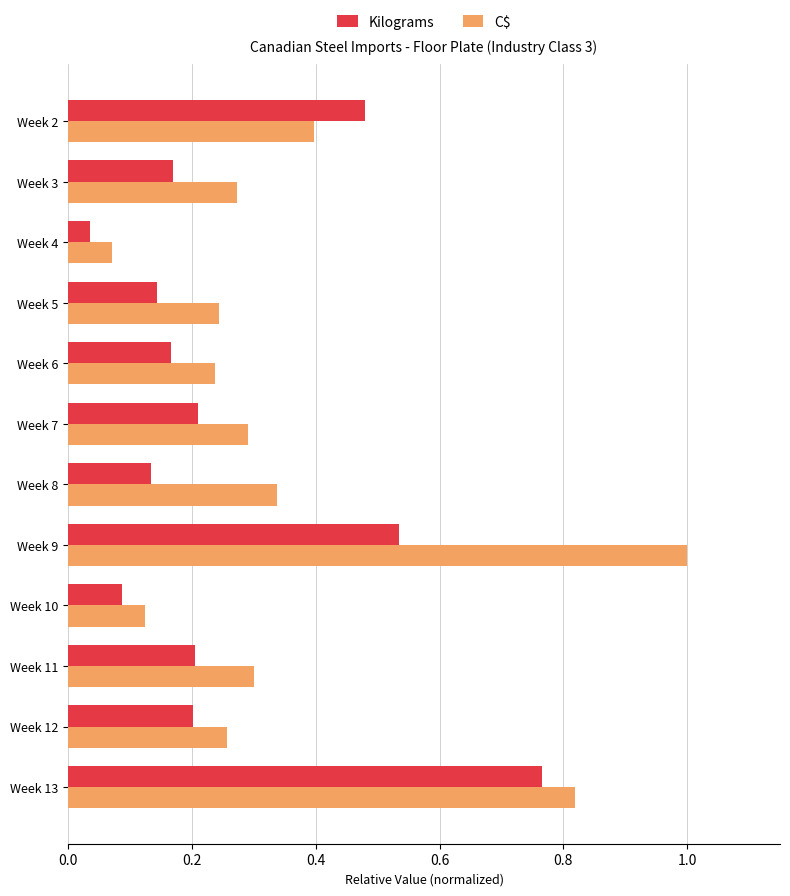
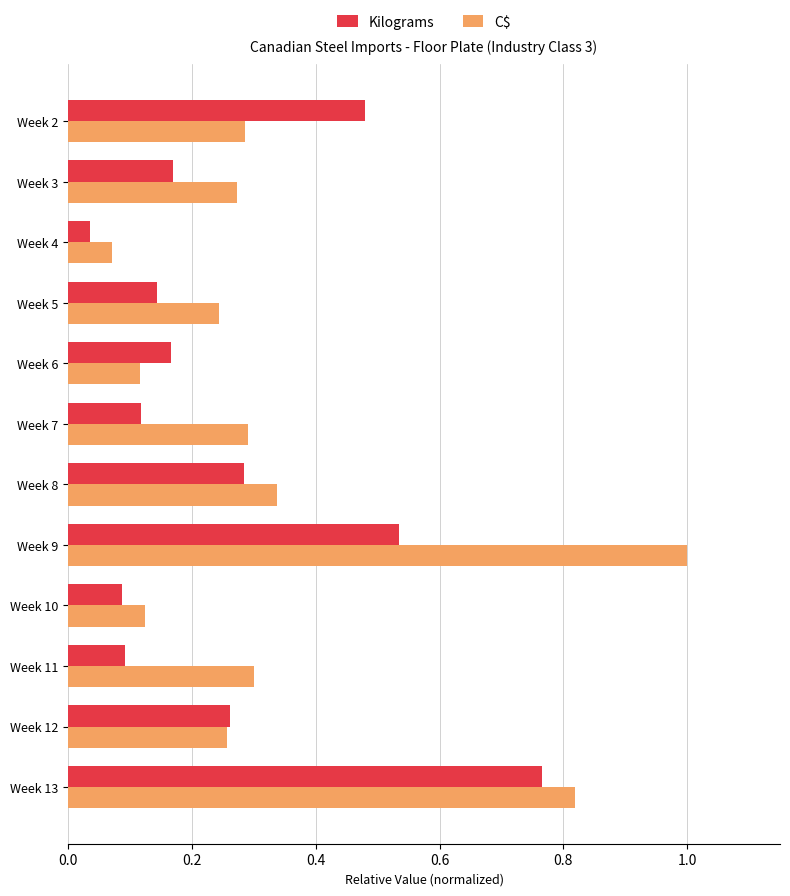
  {
    "Kilograms": {
      "Week 2": 0.48,
      "Week 3": 0.17,
      "Week 4": 0.03,
      "Week 5": 0.14,
      "Week 6": 0.17,
-     "Week 7": 0.21,
-     "Week 8": 0.13,
+     "Week 7": 0.12,
+     "Week 8": 0.28,
      "Week 9": 0.53,
      "Week 10": 0.09,
-     "Week 11": 0.21,
-     "Week 12": 0.20,
+     "Week 11": 0.09,
+     "Week 12": 0.26,
      "Week 13": 0.77
    },
    "C$": {
-     "Week 2": 0.40,
+     "Week 2": 0.29,
      "Week 3": 0.27,
      "Week 4": 0.07,
      "Week 5": 0.24,
-     "Week 6": 0.24,
+     "Week 6": 0.12,
      "Week 7": 0.29,
      "Week 8": 0.34,
      "Week 9": 1.00,
      "Week 10": 0.12,
      "Week 11": 0.30,
      "Week 12": 0.26,
      "Week 13": 0.82
    }
  }
